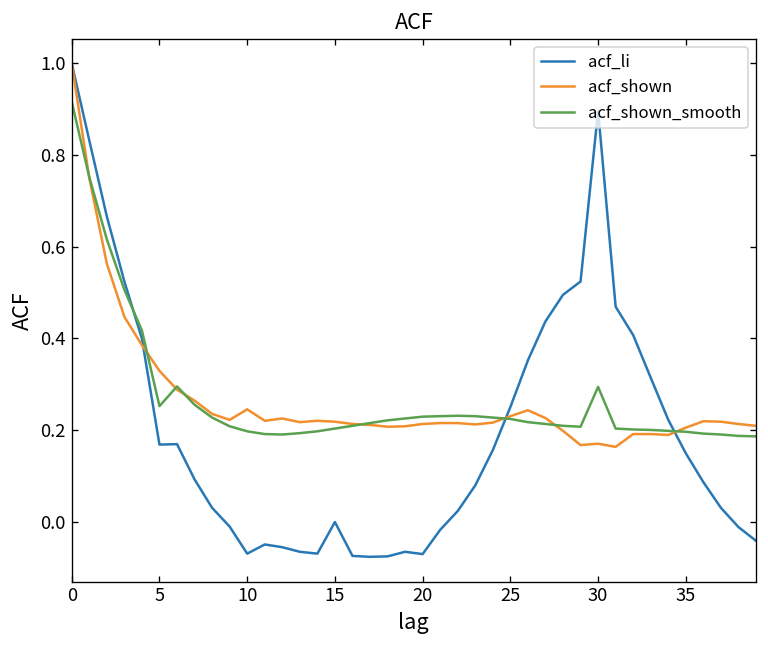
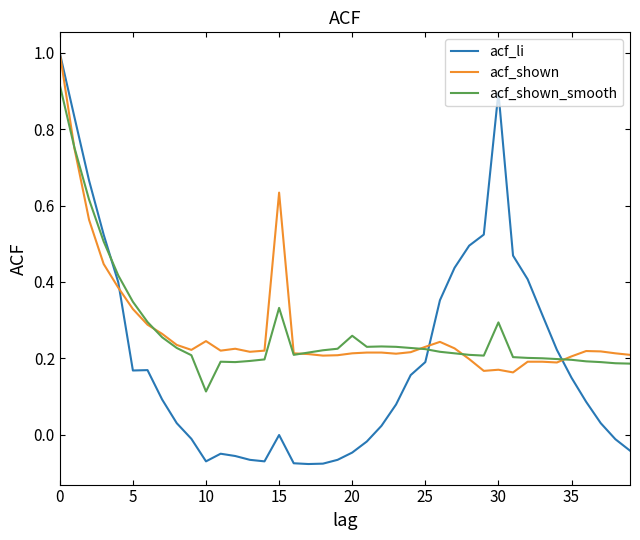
  {
    "acf_li": {
      "5": 0.17,
      "10": -0.07,
      "15": 0.00,
-     "20": -0.07,
-     "25": 0.25,
+     "20": -0.05,
+     "25": 0.19,
      "35": 0.15
    },
    "acf_shown": {
      "5": 0.33,
      "10": 0.25,
-     "15": 0.22,
+     "15": 0.63,
      "20": 0.21,
      "30": 0.17,
      "35": 0.21
    },
    "acf_shown_smooth": {
      "0": 0.92,
-     "5": 0.25,
-     "10": 0.20,
-     "15": 0.20,
-     "20": 0.23,
+     "5": 0.35,
+     "10": 0.11,
+     "15": 0.33,
+     "20": 0.26,
      "30": 0.29,
      "35": 0.20
    }
  }
